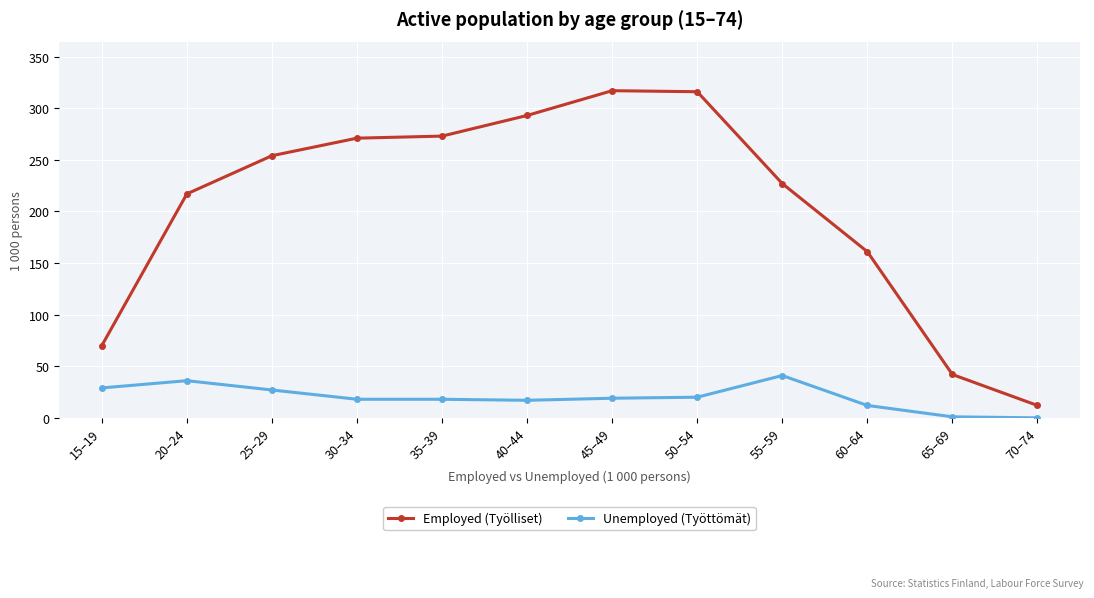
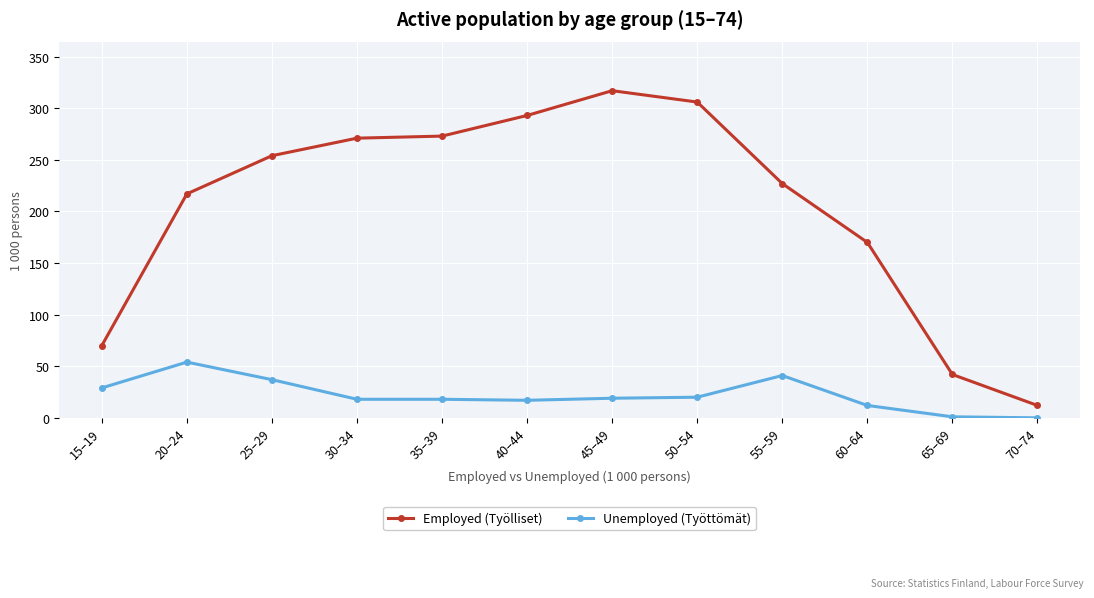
  {
    "Employed (Työlliset)": {
      "15–19": 70,
      "20–24": 217,
      "25–29": 254,
      "30–34": 271,
      "35–39": 273,
      "40–44": 293,
      "45–49": 317,
-     "50–54": 316,
+     "50–54": 306,
      "55–59": 227,
-     "60–64": 161,
+     "60–64": 170,
      "65–69": 42,
      "70–74": 12
    },
    "Unemployed (Työttömät)": {
      "15–19": 29,
-     "20–24": 36,
-     "25–29": 27,
+     "20–24": 54,
+     "25–29": 37,
      "30–34": 18,
      "35–39": 18,
      "40–44": 17,
      "45–49": 19,
      "50–54": 20,
      "55–59": 41,
      "60–64": 12,
      "65–69": 1,
      "70–74": 0
    }
  }
